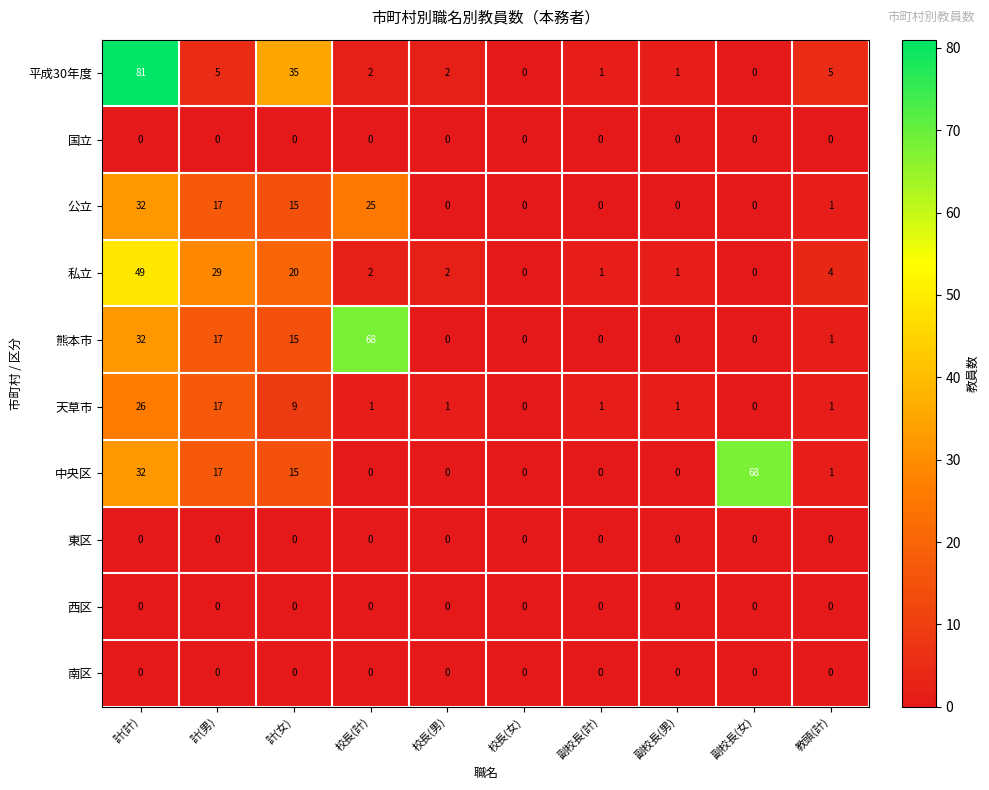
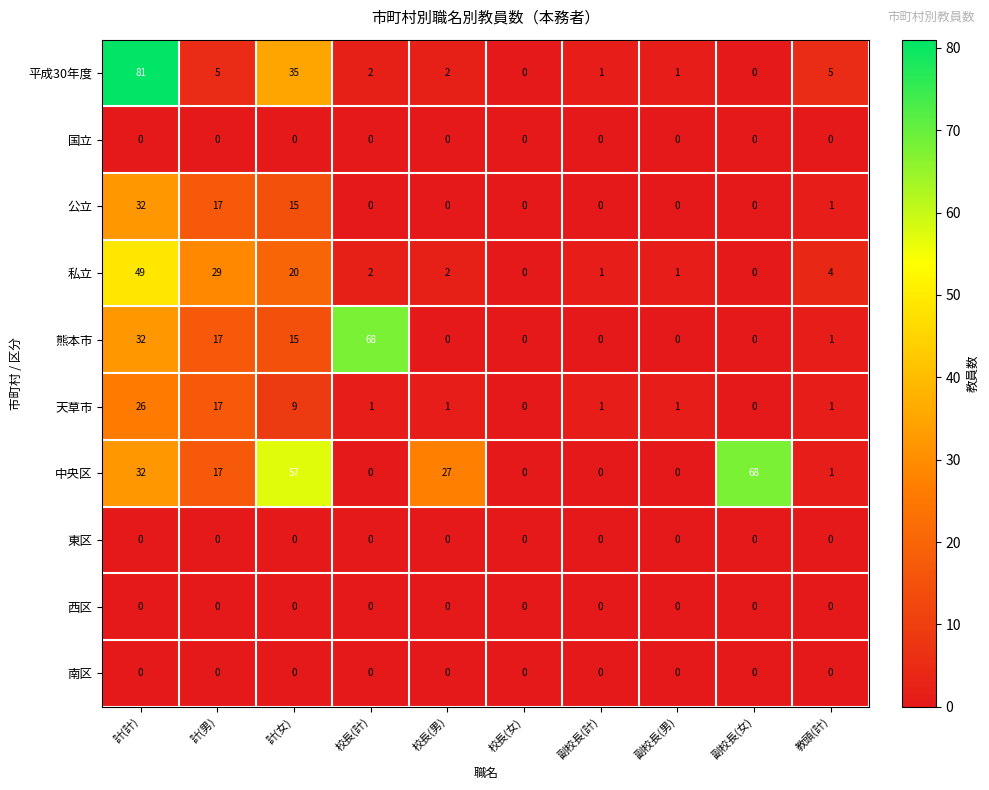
  {
    "平成30年度": {
      "計(計)": 81,
      "計(男)": 5,
      "計(女)": 35,
      "校長(計)": 2,
      "校長(男)": 2,
      "校長(女)": 0,
      "副校長(計)": 1,
      "副校長(男)": 1,
      "副校長(女)": 0,
      "教頭(計)": 5
    },
    "国立": {
      "計(計)": 0,
      "計(男)": 0,
      "計(女)": 0,
      "校長(計)": 0,
      "校長(男)": 0,
      "校長(女)": 0,
      "副校長(計)": 0,
      "副校長(男)": 0,
      "副校長(女)": 0,
      "教頭(計)": 0
    },
    "公立": {
      "計(計)": 32,
      "計(男)": 17,
      "計(女)": 15,
-     "校長(計)": 25,
+     "校長(計)": 0,
      "校長(男)": 0,
      "校長(女)": 0,
      "副校長(計)": 0,
      "副校長(男)": 0,
      "副校長(女)": 0,
      "教頭(計)": 1
    },
    "私立": {
      "計(計)": 49,
      "計(男)": 29,
      "計(女)": 20,
      "校長(計)": 2,
      "校長(男)": 2,
      "校長(女)": 0,
      "副校長(計)": 1,
      "副校長(男)": 1,
      "副校長(女)": 0,
      "教頭(計)": 4
    },
    "熊本市": {
      "計(計)": 32,
      "計(男)": 17,
      "計(女)": 15,
      "校長(計)": 68,
      "校長(男)": 0,
      "校長(女)": 0,
      "副校長(計)": 0,
      "副校長(男)": 0,
      "副校長(女)": 0,
      "教頭(計)": 1
    },
    "天草市": {
      "計(計)": 26,
      "計(男)": 17,
      "計(女)": 9,
      "校長(計)": 1,
      "校長(男)": 1,
      "校長(女)": 0,
      "副校長(計)": 1,
      "副校長(男)": 1,
      "副校長(女)": 0,
      "教頭(計)": 1
    },
    "中央区": {
      "計(計)": 32,
      "計(男)": 17,
-     "計(女)": 15,
+     "計(女)": 57,
      "校長(計)": 0,
-     "校長(男)": 0,
+     "校長(男)": 27,
      "校長(女)": 0,
      "副校長(計)": 0,
      "副校長(男)": 0,
      "副校長(女)": 68,
      "教頭(計)": 1
    },
    "東区": {
      "計(計)": 0,
      "計(男)": 0,
      "計(女)": 0,
      "校長(計)": 0,
      "校長(男)": 0,
      "校長(女)": 0,
      "副校長(計)": 0,
      "副校長(男)": 0,
      "副校長(女)": 0,
      "教頭(計)": 0
    },
    "西区": {
      "計(計)": 0,
      "計(男)": 0,
      "計(女)": 0,
      "校長(計)": 0,
      "校長(男)": 0,
      "校長(女)": 0,
      "副校長(計)": 0,
      "副校長(男)": 0,
      "副校長(女)": 0,
      "教頭(計)": 0
    },
    "南区": {
      "計(計)": 0,
      "計(男)": 0,
      "計(女)": 0,
      "校長(計)": 0,
      "校長(男)": 0,
      "校長(女)": 0,
      "副校長(計)": 0,
      "副校長(男)": 0,
      "副校長(女)": 0,
      "教頭(計)": 0
    }
  }
